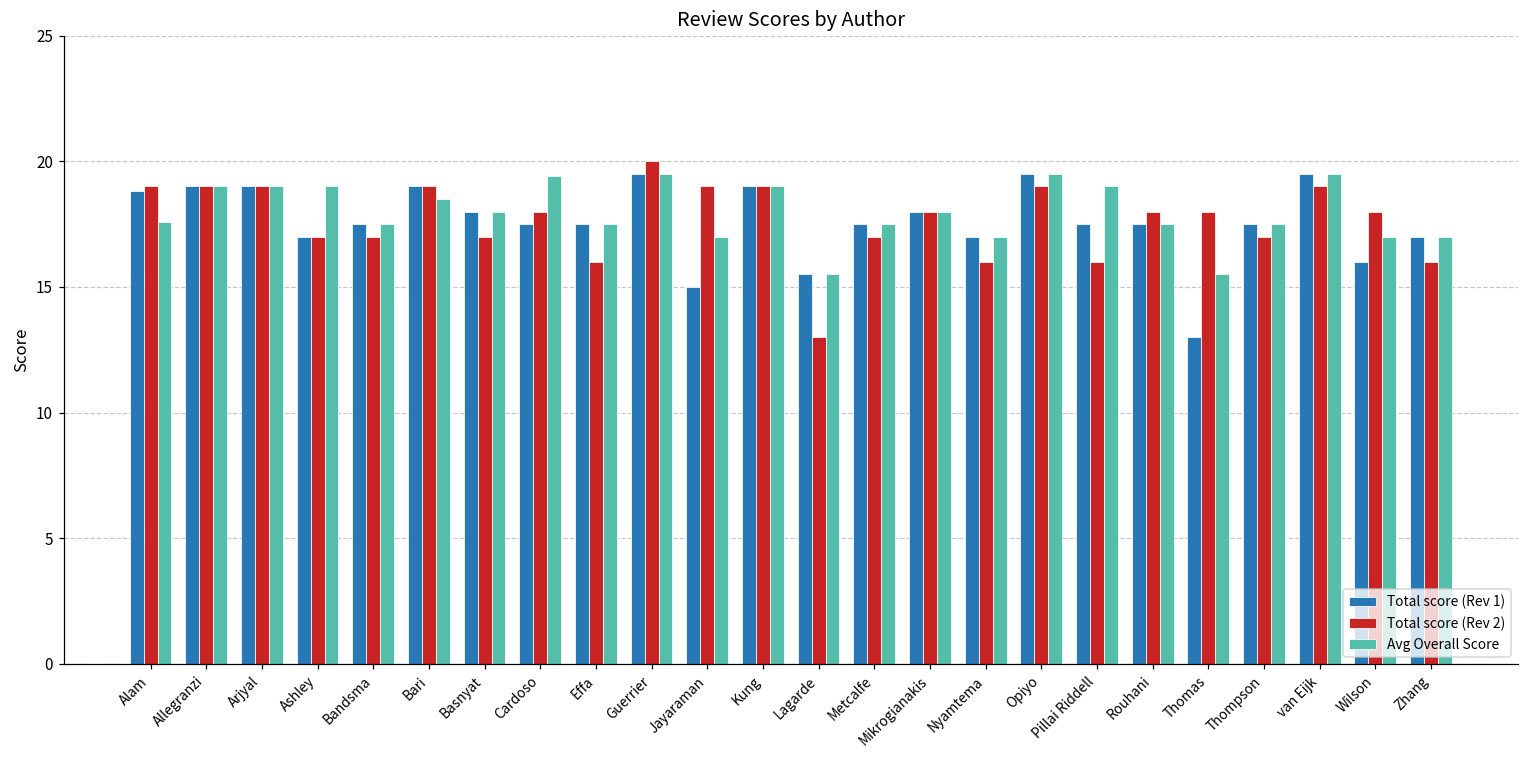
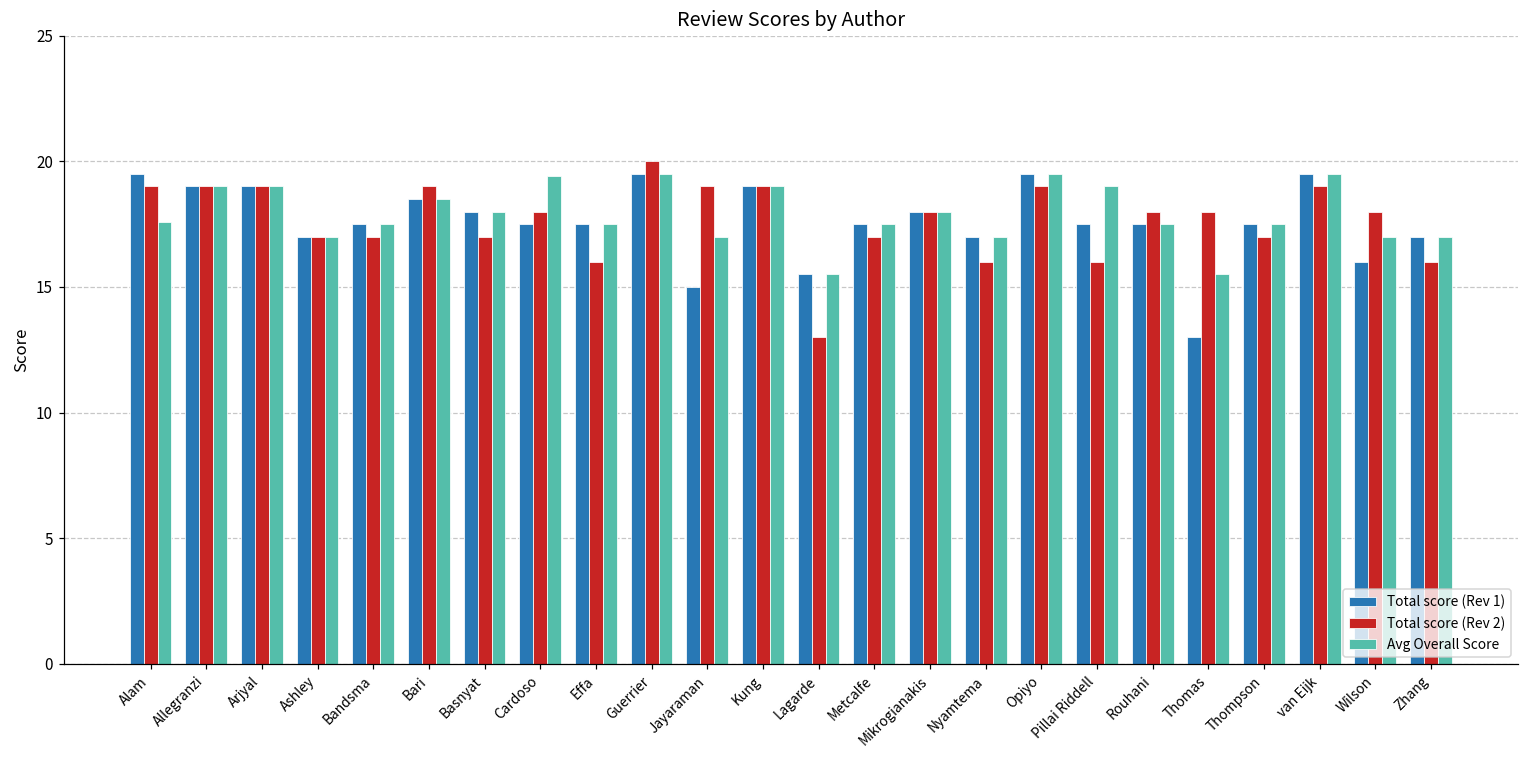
  {
    "Total score (Rev 1)": {
-     "Alam": 18.8,
+     "Alam": 19.5,
      "Allegranzi": 19.0,
      "Arjyal": 19.0,
      "Ashley": 17.0,
      "Bandsma": 17.5,
-     "Bari": 19.0,
+     "Bari": 18.5,
      "Basnyat": 18.0,
      "Cardoso": 17.5,
      "Effa": 17.5,
      "Guerrier": 19.5,
      "Jayaraman": 15.0,
      "Kung": 19.0,
      "Lagarde": 15.5,
      "Metcalfe": 17.5,
      "Mikrogianakis": 18.0,
      "Nyamtema": 17.0,
      "Opiyo": 19.5,
      "Pillai Riddell": 17.5,
      "Rouhani": 17.5,
      "Thomas": 13.0,
      "Thompson": 17.5,
      "van Eijk": 19.5,
      "Wilson": 16.0,
      "Zhang": 17.0
    },
    "Total score (Rev 2)": {
      "Alam": 19.0,
      "Allegranzi": 19.0,
      "Arjyal": 19.0,
      "Ashley": 17.0,
      "Bandsma": 17.0,
      "Bari": 19.0,
      "Basnyat": 17.0,
      "Cardoso": 18.0,
      "Effa": 16.0,
      "Guerrier": 20.0,
      "Jayaraman": 19.0,
      "Kung": 19.0,
      "Lagarde": 13.0,
      "Metcalfe": 17.0,
      "Mikrogianakis": 18.0,
      "Nyamtema": 16.0,
      "Opiyo": 19.0,
      "Pillai Riddell": 16.0,
      "Rouhani": 18.0,
      "Thomas": 18.0,
      "Thompson": 17.0,
      "van Eijk": 19.0,
      "Wilson": 18.0,
      "Zhang": 16.0
    },
    "Avg Overall Score": {
      "Alam": 17.6,
      "Allegranzi": 19,
      "Arjyal": 19,
-     "Ashley": 19,
+     "Ashley": 17,
      "Bandsma": 17.5,
      "Bari": 18.5,
      "Basnyat": 18,
      "Cardoso": 19.4,
      "Effa": 17.5,
      "Guerrier": 19.5,
      "Jayaraman": 17,
      "Kung": 19,
      "Lagarde": 15.5,
      "Metcalfe": 17.5,
      "Mikrogianakis": 18,
      "Nyamtema": 17,
      "Opiyo": 19.5,
      "Pillai Riddell": 19,
      "Rouhani": 17.5,
      "Thomas": 15.5,
      "Thompson": 17.5,
      "van Eijk": 19.5,
      "Wilson": 17,
      "Zhang": 17
    }
  }
